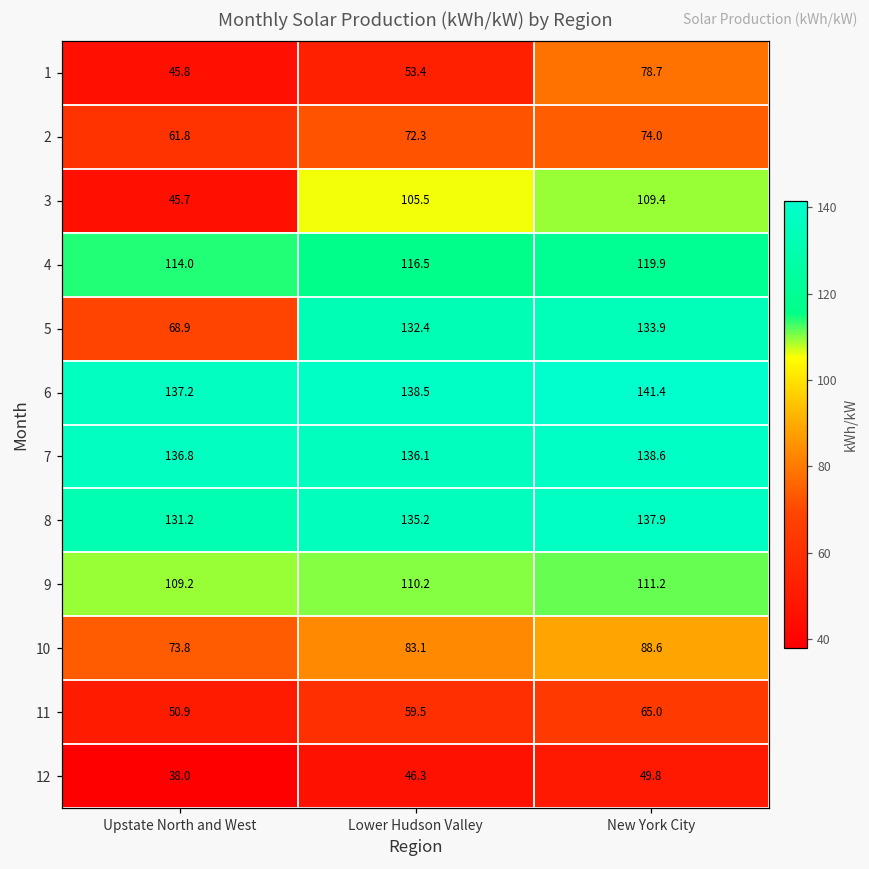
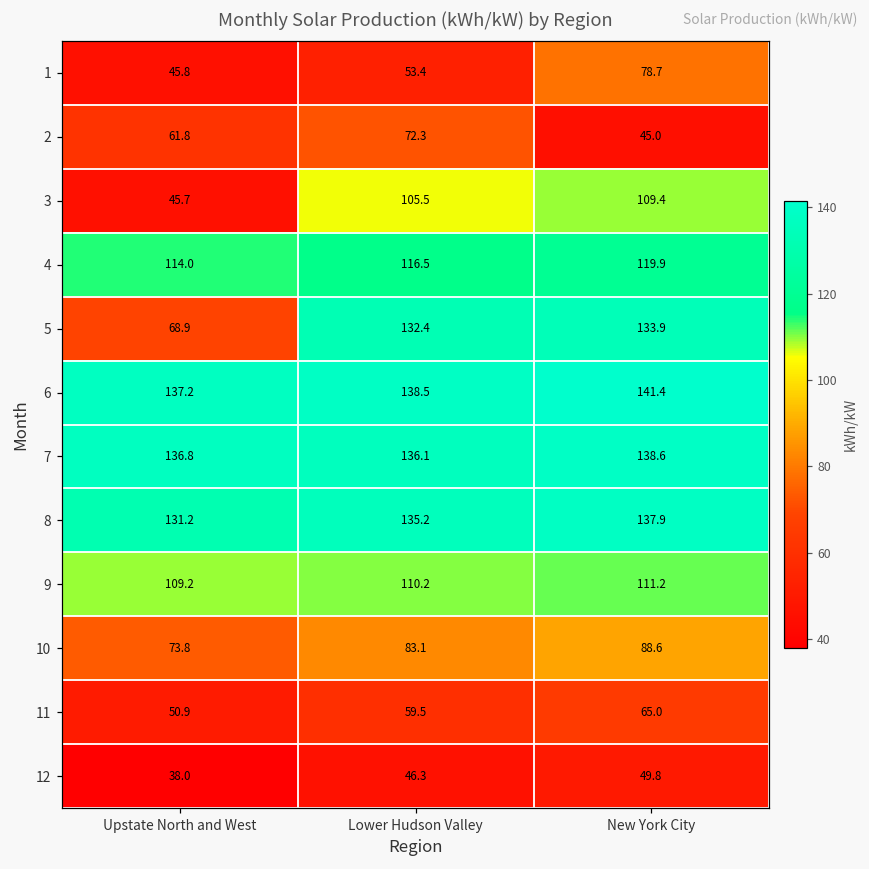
  {
    "1": {
      "Upstate North and West": 45.8,
      "Lower Hudson Valley": 53.4,
      "New York City": 78.7
    },
    "2": {
      "Upstate North and West": 61.8,
      "Lower Hudson Valley": 72.3,
-     "New York City": 74.0
+     "New York City": 45.0
    },
    "3": {
      "Upstate North and West": 45.7,
      "Lower Hudson Valley": 105.5,
      "New York City": 109.4
    },
    "4": {
      "Upstate North and West": 114.0,
      "Lower Hudson Valley": 116.5,
      "New York City": 119.9
    },
    "5": {
      "Upstate North and West": 68.9,
      "Lower Hudson Valley": 132.4,
      "New York City": 133.9
    },
    "6": {
      "Upstate North and West": 137.2,
      "Lower Hudson Valley": 138.5,
      "New York City": 141.4
    },
    "7": {
      "Upstate North and West": 136.8,
      "Lower Hudson Valley": 136.1,
      "New York City": 138.6
    },
    "8": {
      "Upstate North and West": 131.2,
      "Lower Hudson Valley": 135.2,
      "New York City": 137.9
    },
    "9": {
      "Upstate North and West": 109.2,
      "Lower Hudson Valley": 110.2,
      "New York City": 111.2
    },
    "10": {
      "Upstate North and West": 73.8,
      "Lower Hudson Valley": 83.1,
      "New York City": 88.6
    },
    "11": {
      "Upstate North and West": 50.9,
      "Lower Hudson Valley": 59.5,
      "New York City": 65.0
    },
    "12": {
      "Upstate North and West": 38.0,
      "Lower Hudson Valley": 46.3,
      "New York City": 49.8
    }
  }
